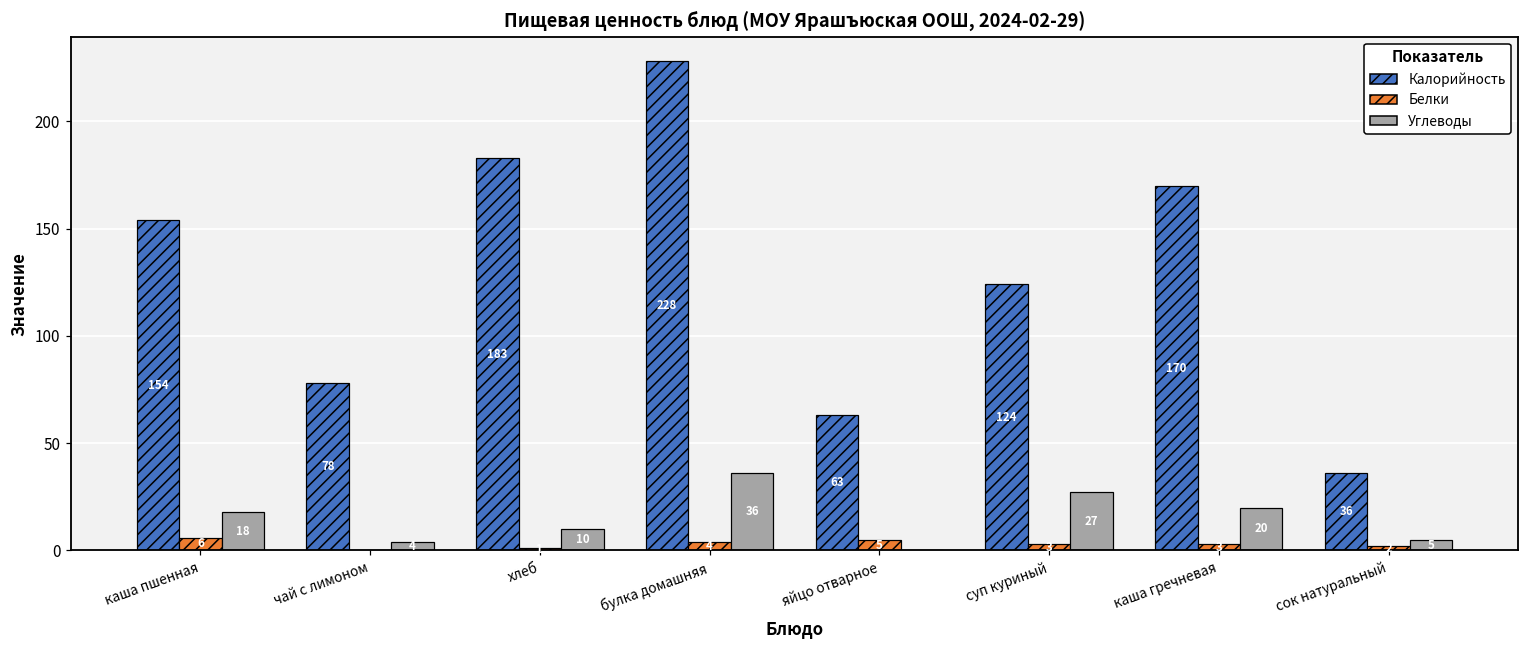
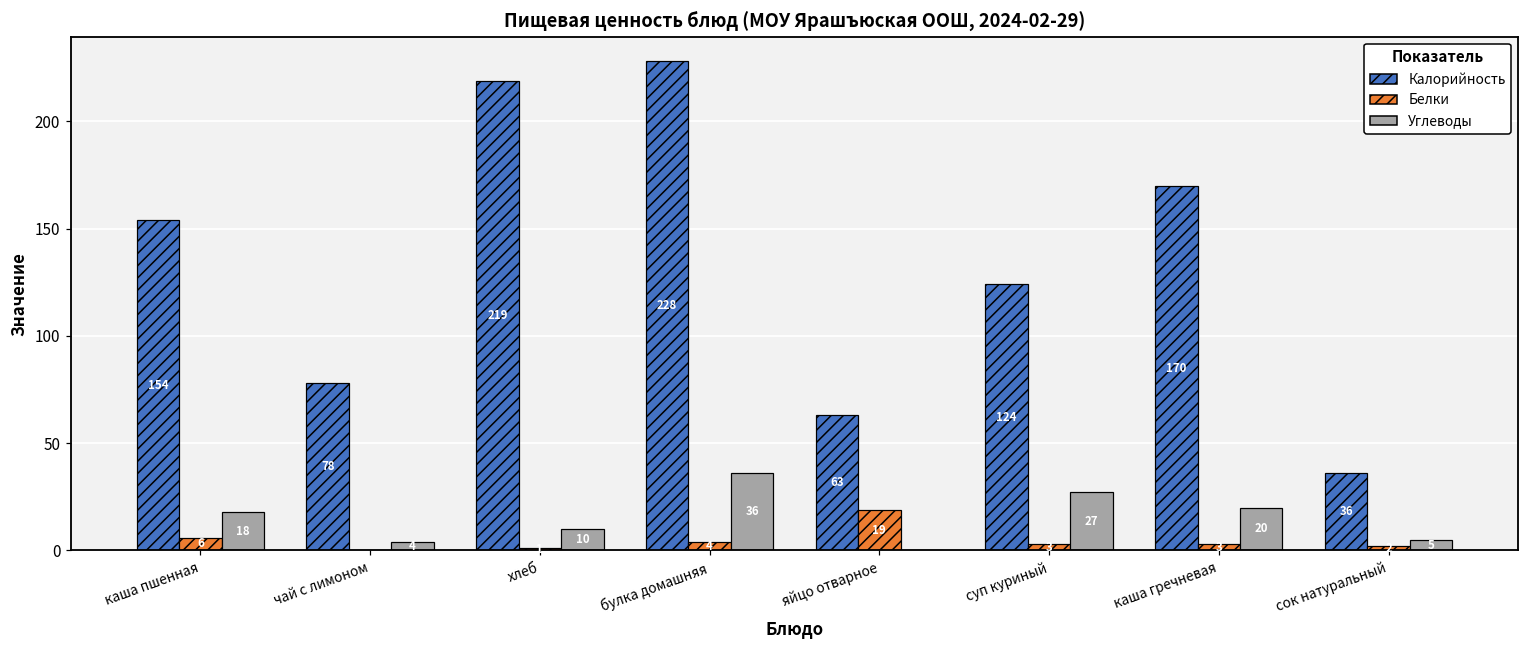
  {
    "Калорийность": {
      "каша пшенная": 154,
      "чай с лимоном": 78,
-     "хлеб": 183,
+     "хлеб": 219,
      "булка домашняя": 228,
      "яйцо отварное": 63,
      "суп куриный": 124,
      "каша гречневая": 170,
      "сок натуральный": 36
    },
    "Белки": {
      "каша пшенная": 6,
      "булка домашняя": 4,
-     "яйцо отварное": 5,
+     "яйцо отварное": 19,
      "суп куриный": 3,
      "каша гречневая": 3
    },
    "Углеводы": {
      "каша пшенная": 18,
      "чай с лимоном": 4,
      "хлеб": 10,
      "булка домашняя": 36,
      "суп куриный": 27,
      "каша гречневая": 20,
      "сок натуральный": 5
    }
  }
